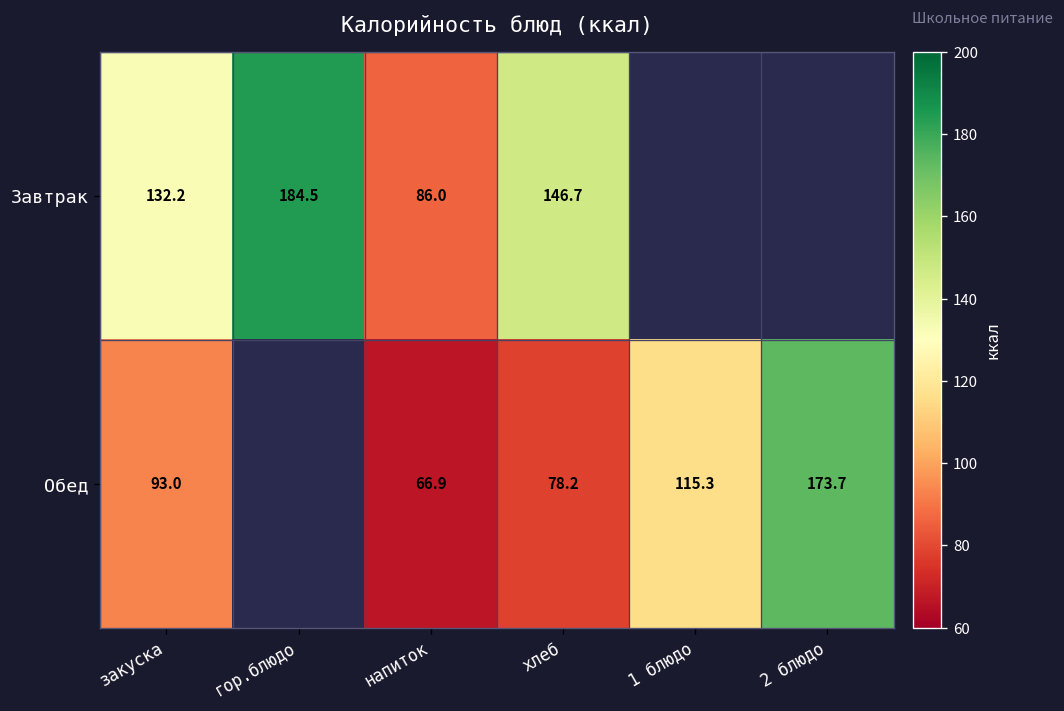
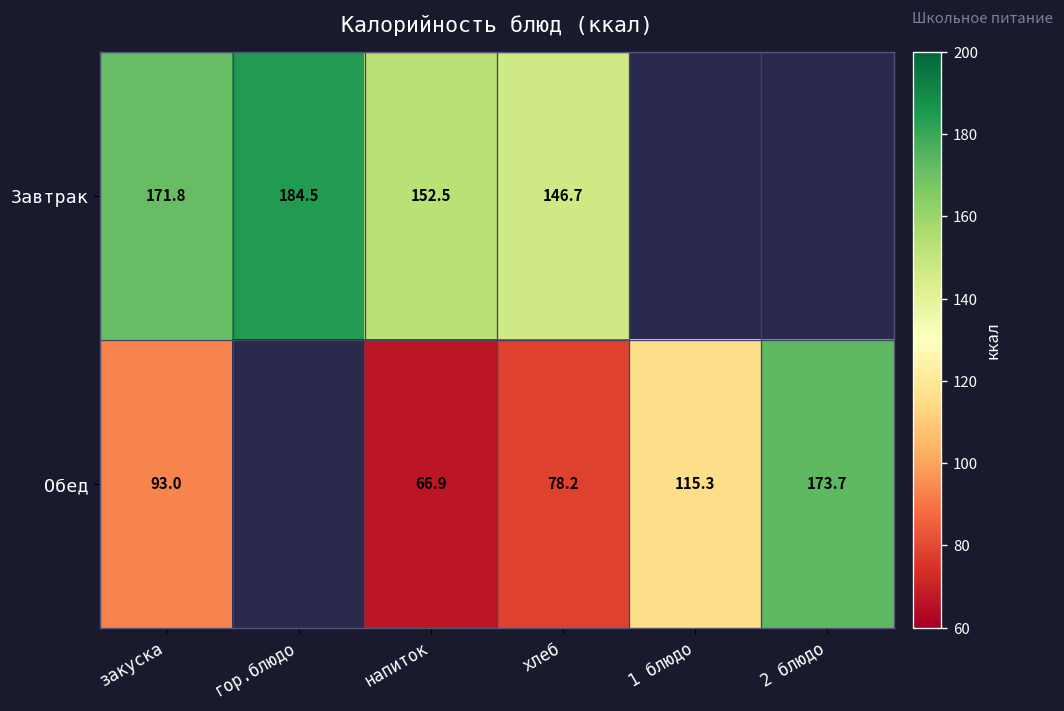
  {
    "Завтрак": {
-     "закуска": 132.2,
+     "закуска": 171.8,
      "гор.блюдо": 184.5,
-     "напиток": 86.0,
+     "напиток": 152.5,
      "хлеб": 146.7
    },
    "Обед": {
      "закуска": 93.0,
      "напиток": 66.9,
      "хлеб": 78.2,
      "1 блюдо": 115.3,
      "2 блюдо": 173.7
    }
  }
